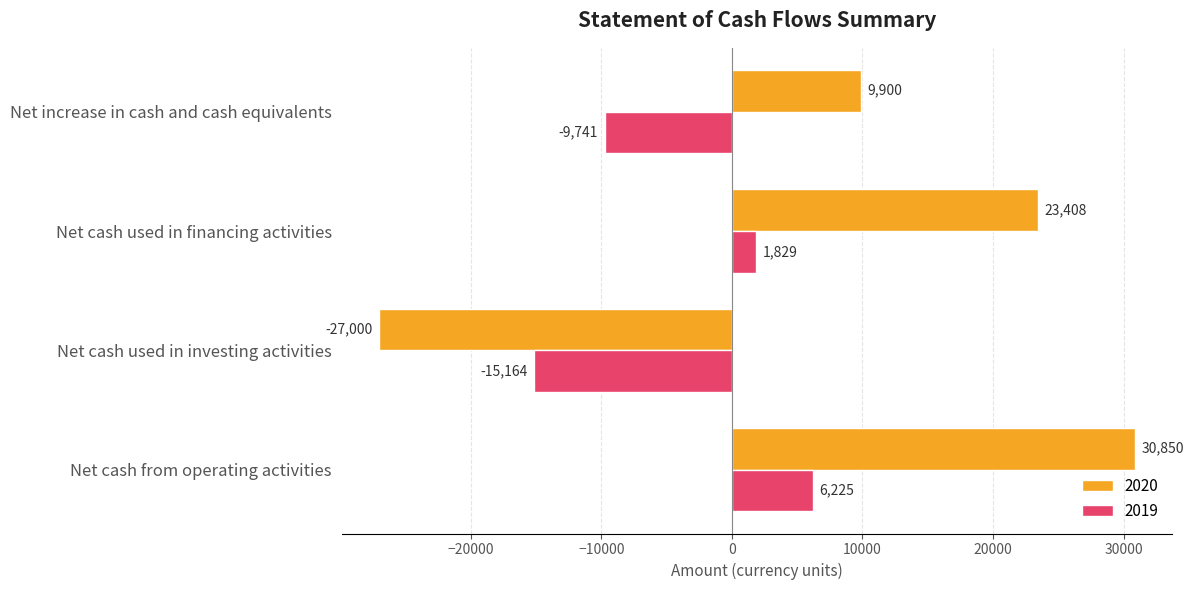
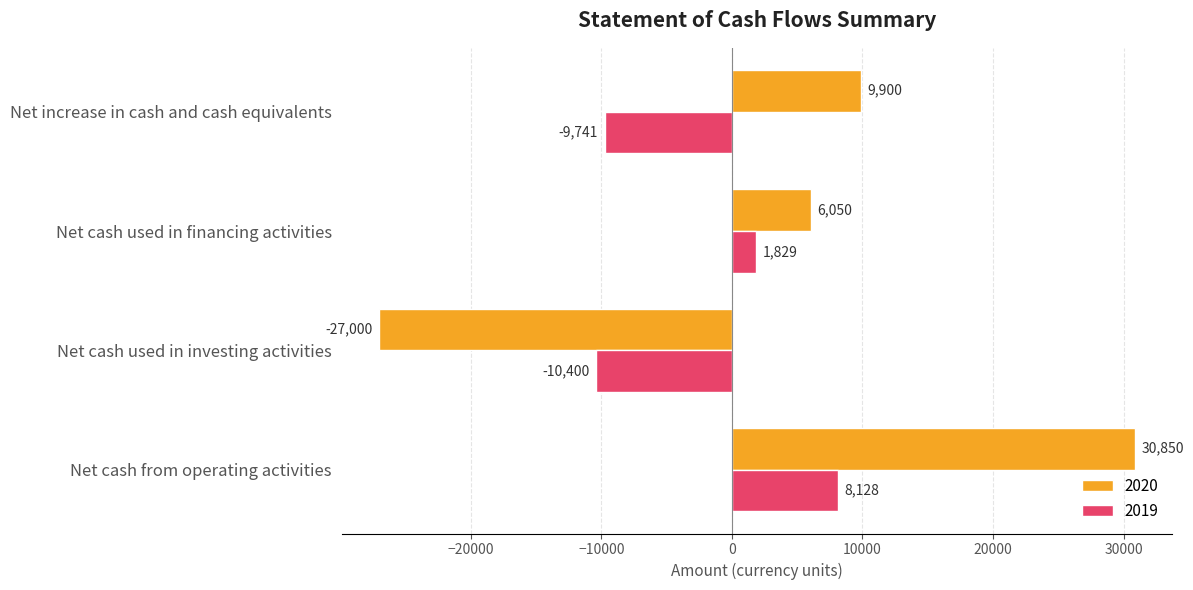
  {
    "2020": {
      "Net increase in cash and cash equivalents": "9,900",
-     "Net cash used in financing activities": "23,408",
+     "Net cash used in financing activities": "6,050",
      "Net cash used in investing activities": "-27,000",
      "Net cash from operating activities": "30,850"
    },
    "2019": {
      "Net increase in cash and cash equivalents": "-9,741",
      "Net cash used in financing activities": "1,829",
-     "Net cash used in investing activities": "-15,164",
-     "Net cash from operating activities": "6,225"
+     "Net cash used in investing activities": "-10,400",
+     "Net cash from operating activities": "8,128"
    }
  }
